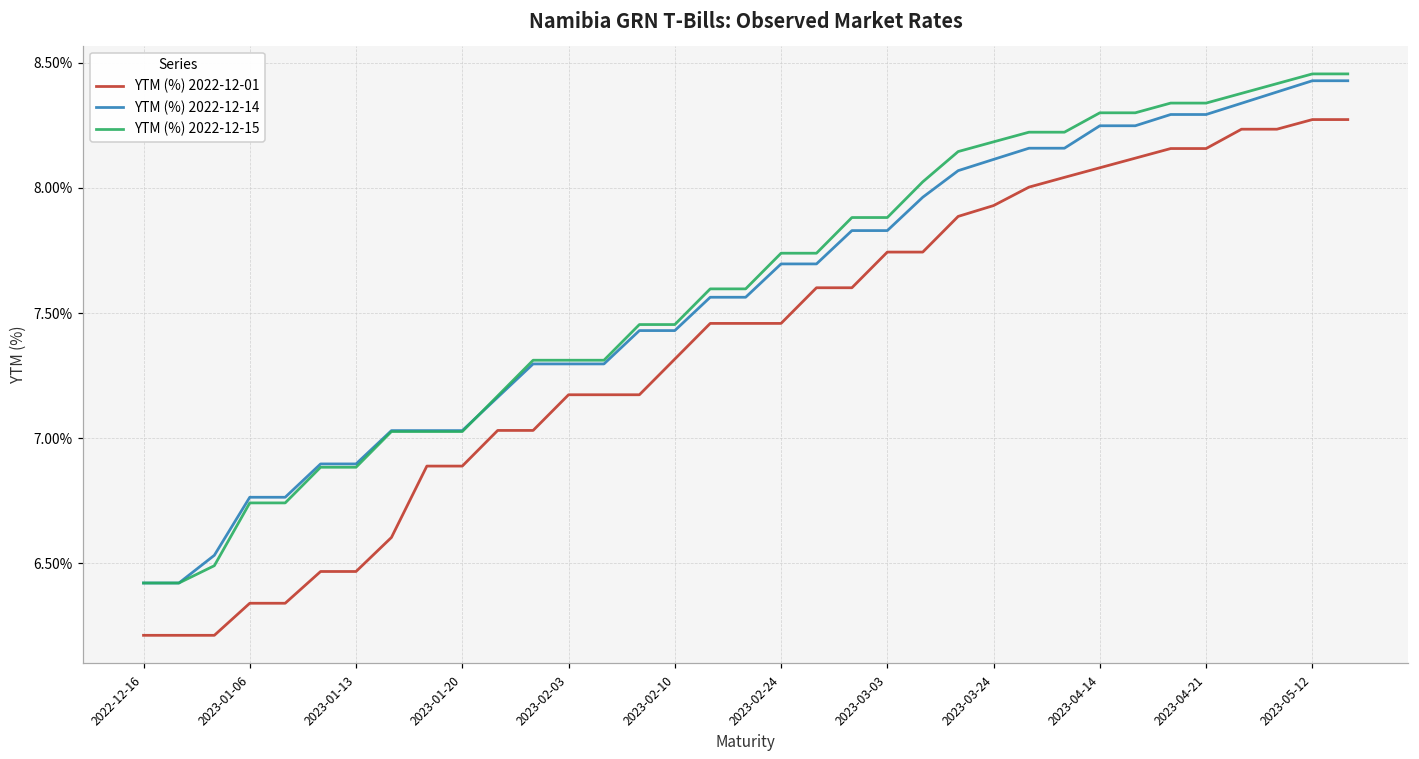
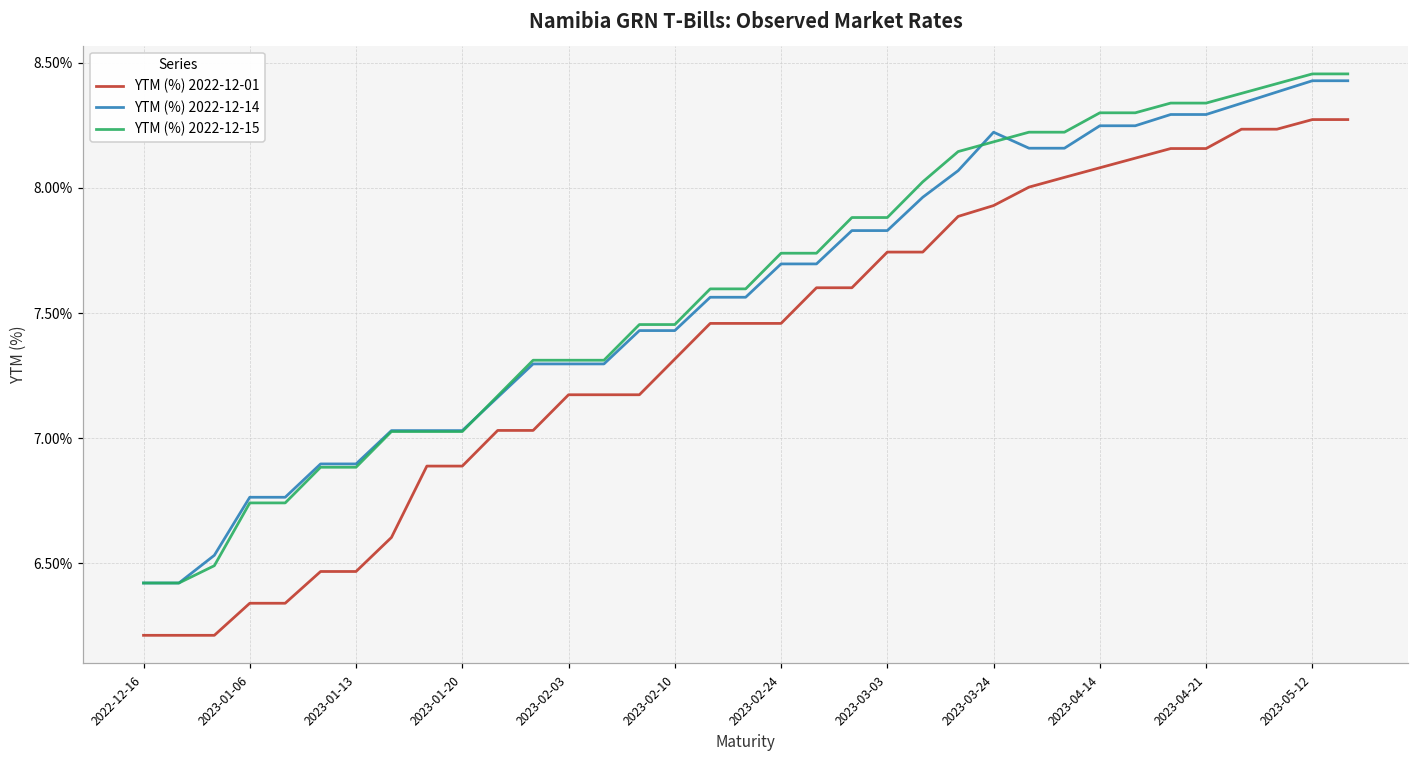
  {
    "YTM (%) 2022-12-01": {
      "2023-03-24": "7.93%"
    },
    "YTM (%) 2022-12-14": {
-     "2023-03-24": "8.11%"
+     "2023-03-24": "8.22%"
    },
    "YTM (%) 2022-12-15": {
      "2023-03-24": "8.18%"
    }
  }
